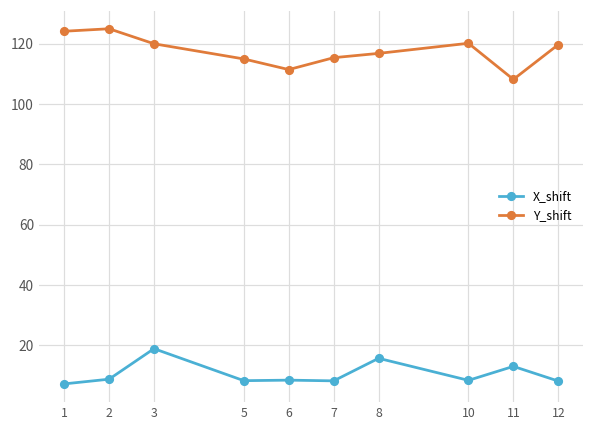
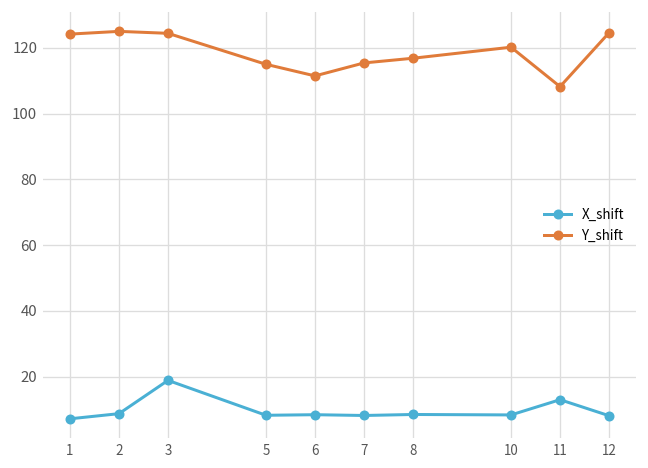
  {
    "X_shift": {
      "1": 7,
      "2": 9,
      "3": 19,
      "5": 8,
      "6": 8,
      "7": 8,
-     "8": 16,
+     "8": 9,
      "10": 8,
      "11": 13,
      "12": 8
    },
    "Y_shift": {
      "1": 124,
      "2": 125,
-     "3": 120,
+     "3": 124,
      "5": 115,
      "6": 111,
      "7": 115,
      "8": 117,
      "10": 120,
      "11": 108,
-     "12": 120
+     "12": 125
    }
  }
